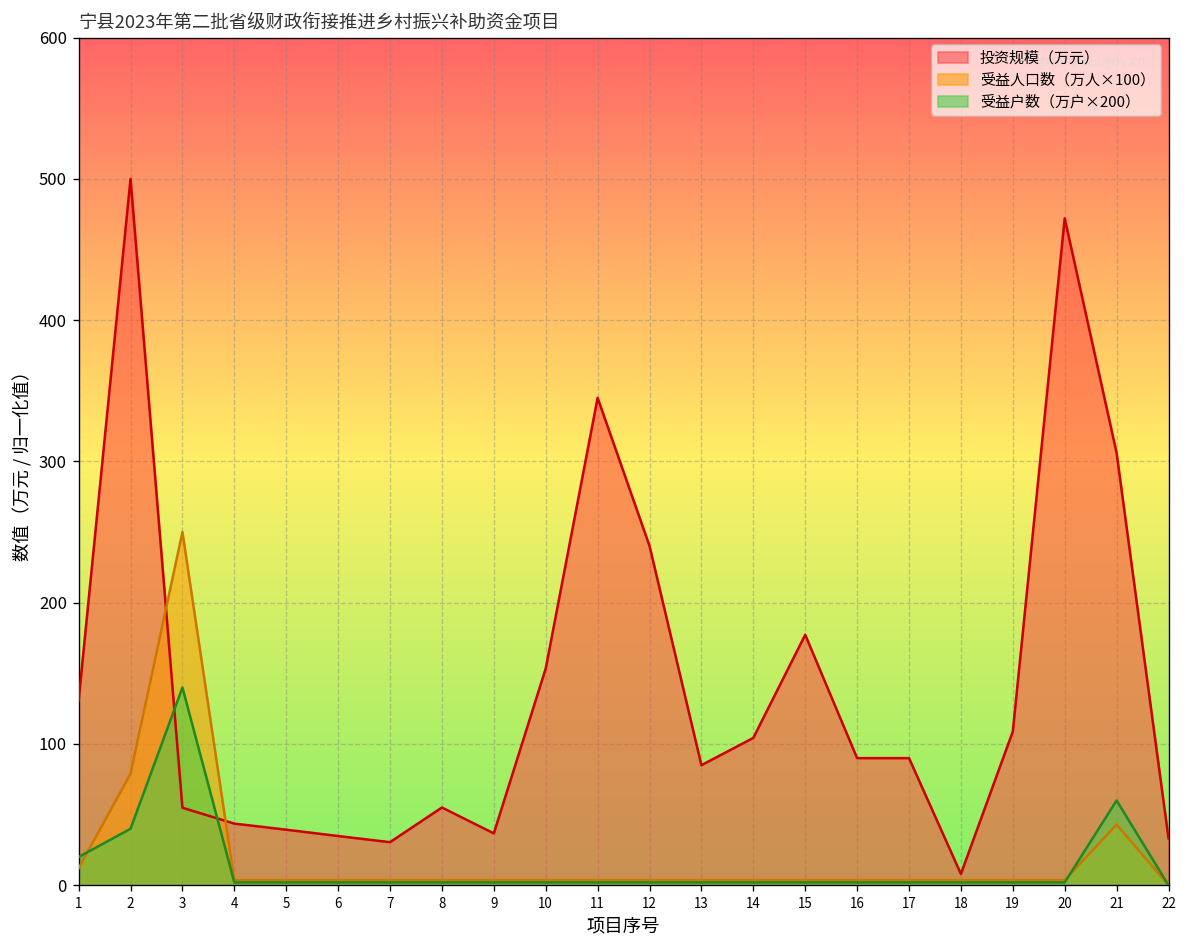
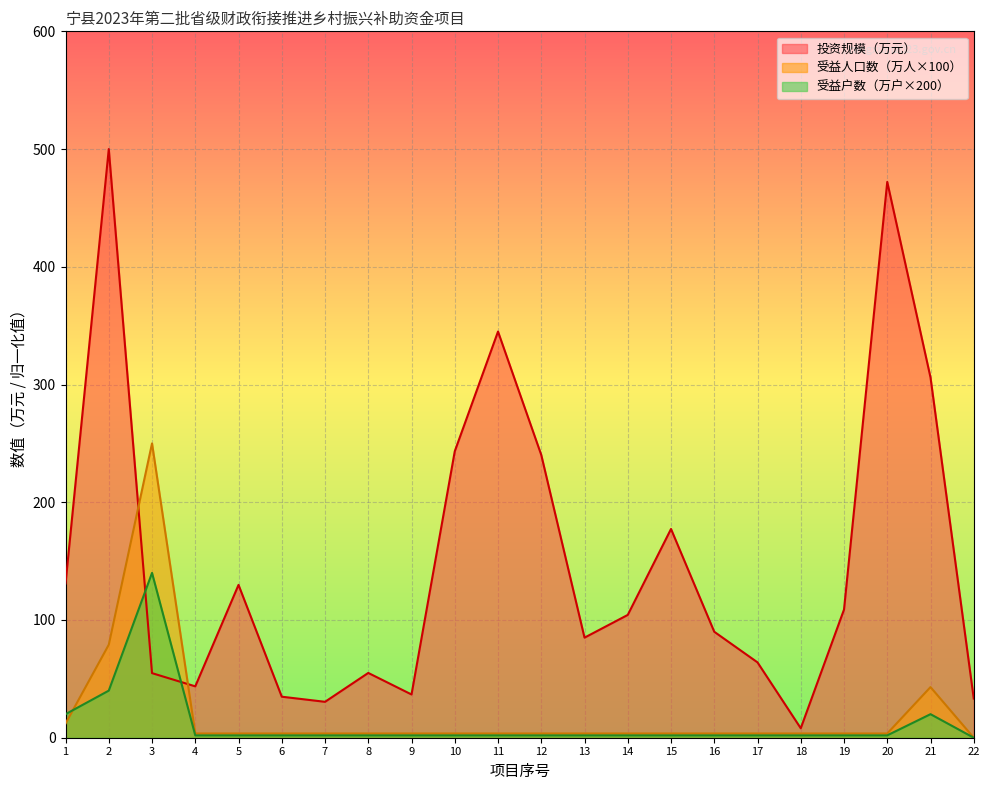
  {
    "投资规模（万元）": {
      "1": 131,
      "2": 500,
      "3": 55,
      "4": 44,
-     "5": 39,
+     "5": 130,
      "6": 35,
      "7": 31,
      "8": 55,
      "9": 37,
-     "10": 153,
+     "10": 243,
      "11": 345,
      "12": 240,
      "13": 85,
      "14": 104,
      "15": 177,
      "16": 90,
-     "17": 90,
+     "17": 64,
      "18": 8,
      "19": 109,
      "20": 472,
      "21": 306,
      "22": 33
    },
    "受益人口数（万人×100）": {
      "1": 12,
      "2": 79,
      "3": 250,
      "21": 43
    },
    "受益户数（万户×200）": {
      "1": 20,
      "2": 40,
      "3": 140,
-     "21": 60
+     "21": 20
    }
  }
